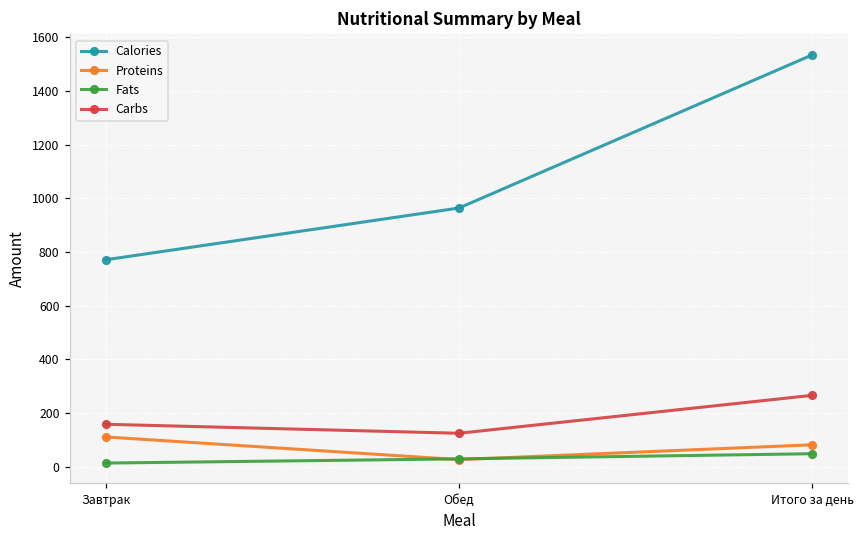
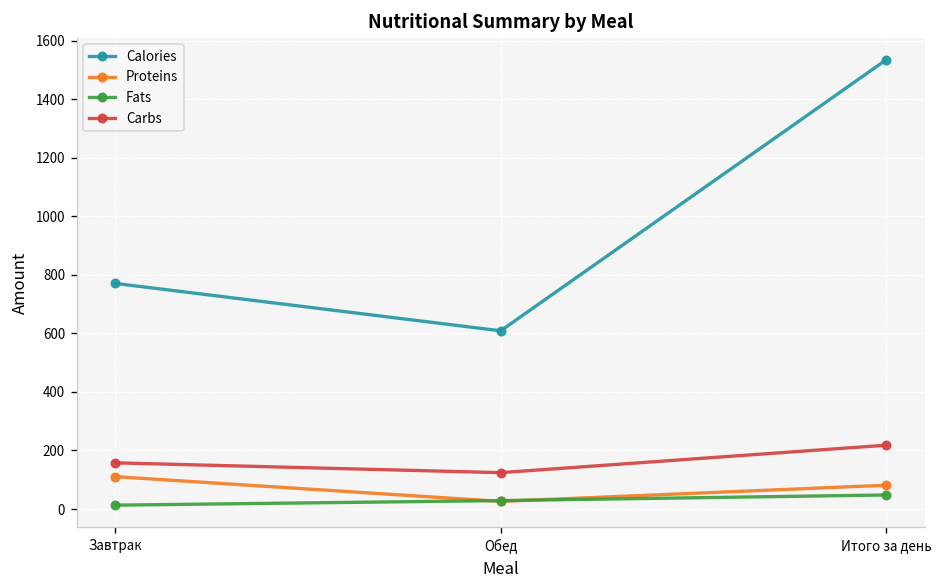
  {
    "Calories": {
      "Завтрак": 770,
-     "Обед": 960,
+     "Обед": 610,
      "Итого за день": 1540
    },
    "Proteins": {
      "Завтрак": 110,
      "Итого за день": 80
    },
    "Fats": {
      "Завтрак": 10,
      "Итого за день": 50
    },
    "Carbs": {
      "Завтрак": 160,
      "Обед": 120,
-     "Итого за день": 270
+     "Итого за день": 220
    }
  }
